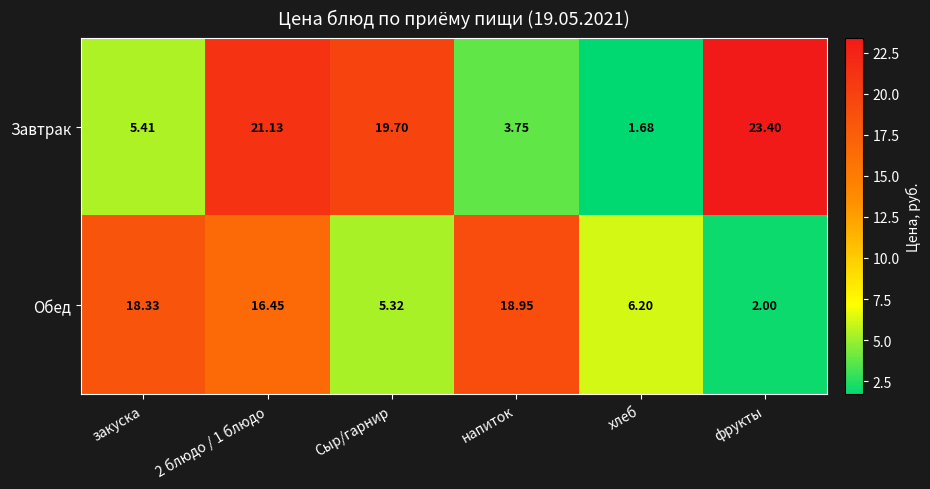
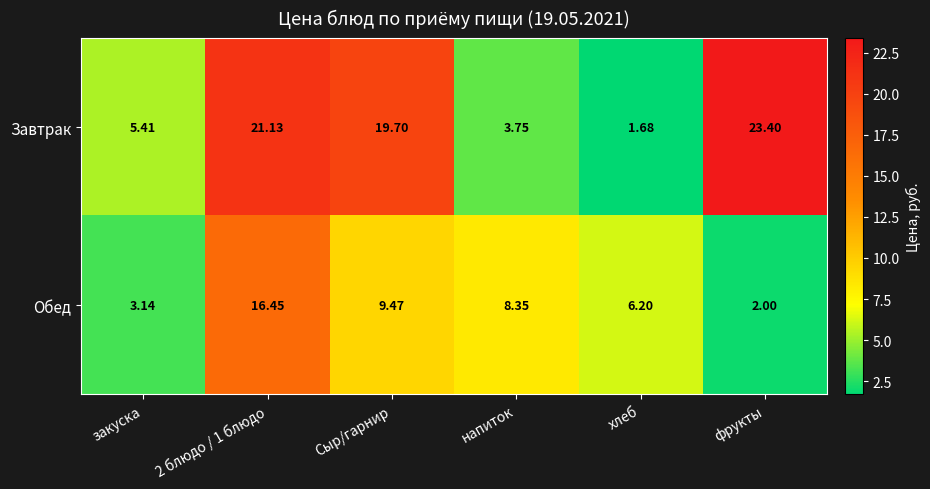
  {
    "Завтрак": {
      "закуска": 5.41,
      "2 блюдо / 1 блюдо": 21.13,
      "Сыр/гарнир": 19.70,
      "напиток": 3.75,
      "хлеб": 1.68,
      "фрукты": 23.40
    },
    "Обед": {
-     "закуска": 18.33,
+     "закуска": 3.14,
      "2 блюдо / 1 блюдо": 16.45,
-     "Сыр/гарнир": 5.32,
-     "напиток": 18.95,
+     "Сыр/гарнир": 9.47,
+     "напиток": 8.35,
      "хлеб": 6.20,
      "фрукты": 2.00
    }
  }
